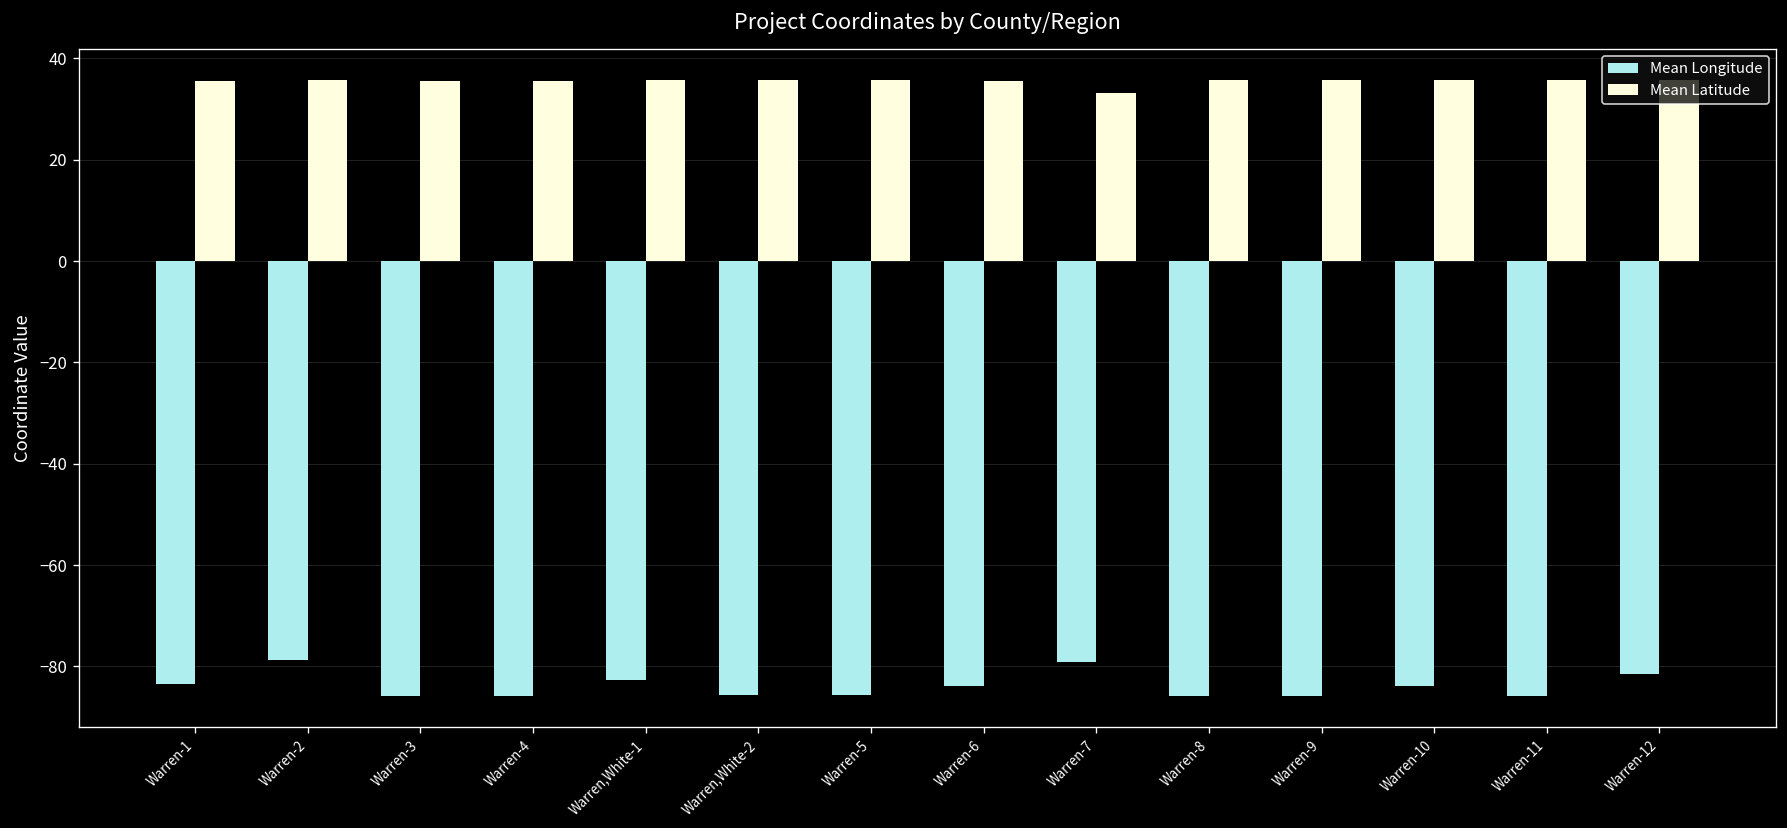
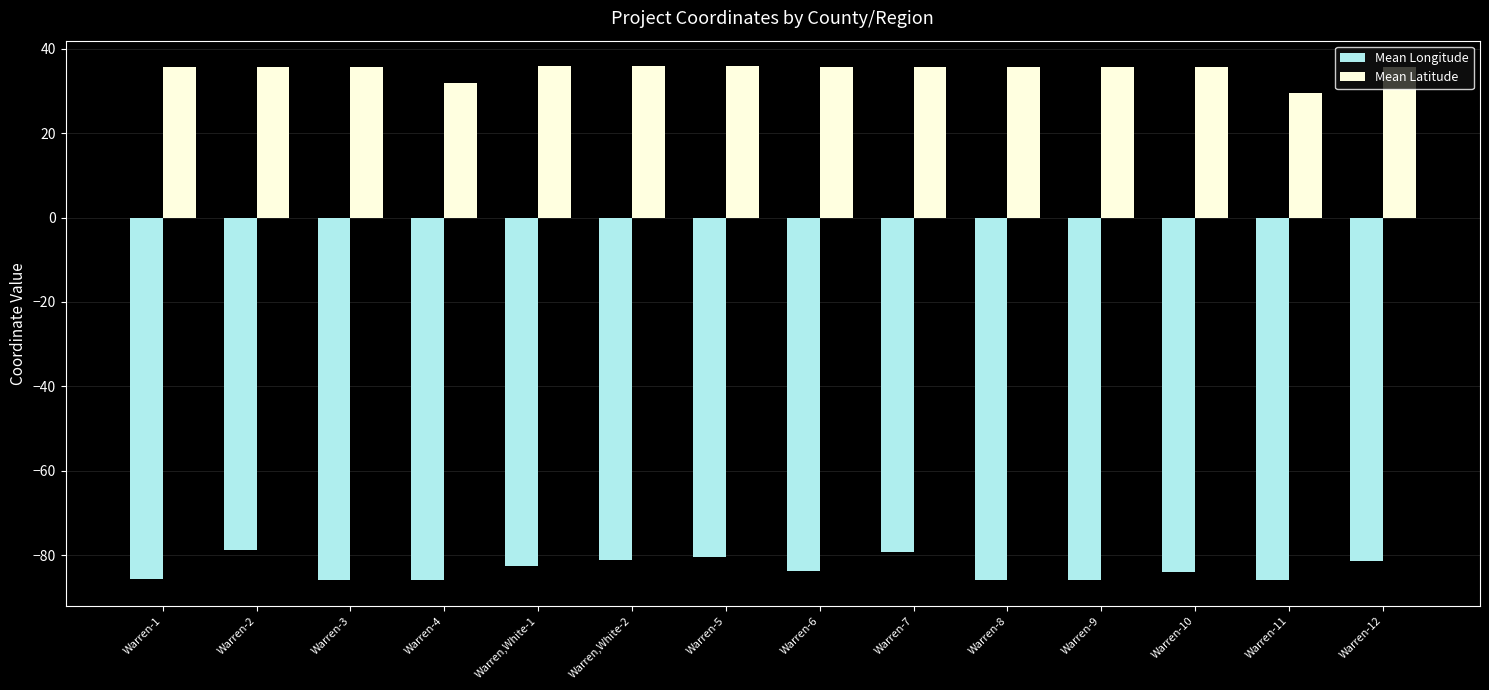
  {
    "Mean Longitude": {
-     "Warren-1": -84,
+     "Warren-1": -86,
      "Warren-2": -79,
      "Warren-3": -86,
      "Warren-4": -86,
      "Warren,White-1": -83,
-     "Warren,White-2": -86,
-     "Warren-5": -86,
+     "Warren,White-2": -81,
+     "Warren-5": -80,
      "Warren-6": -84,
      "Warren-7": -79,
      "Warren-8": -86,
      "Warren-9": -86,
      "Warren-10": -84,
      "Warren-11": -86,
      "Warren-12": -81
    },
    "Mean Latitude": {
      "Warren-1": 36,
      "Warren-2": 36,
      "Warren-3": 36,
-     "Warren-4": 36,
+     "Warren-4": 32,
      "Warren,White-1": 36,
      "Warren,White-2": 36,
      "Warren-5": 36,
      "Warren-6": 36,
-     "Warren-7": 33,
+     "Warren-7": 36,
      "Warren-8": 36,
      "Warren-9": 36,
      "Warren-10": 36,
-     "Warren-11": 36
+     "Warren-11": 29
    }
  }
